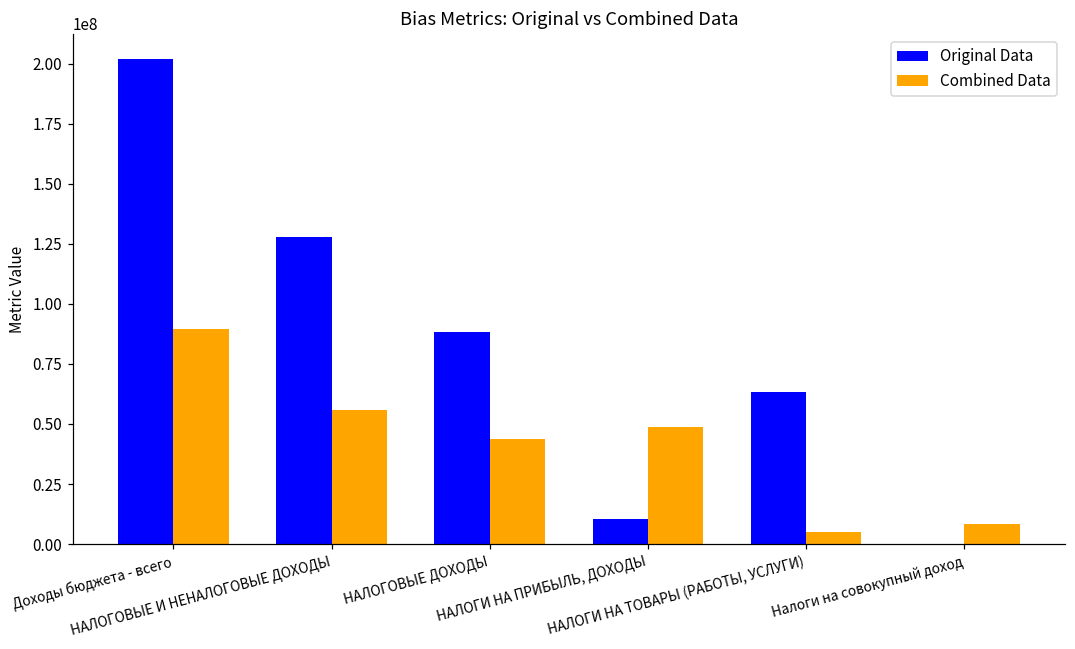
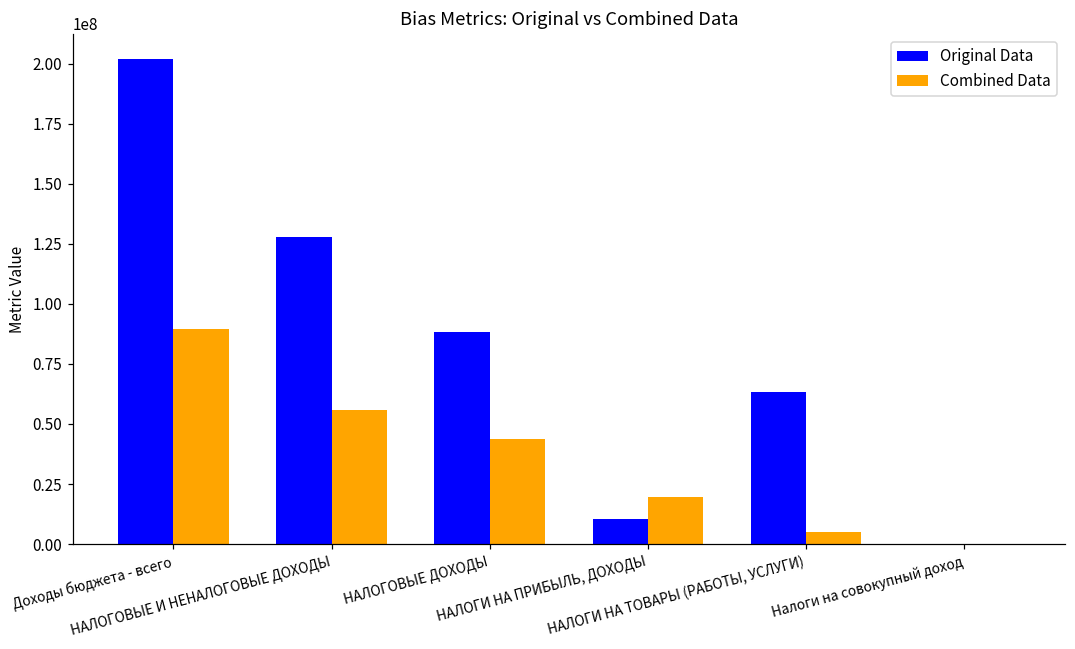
  {
    "Original Data": {
      "Доходы бюджета - всего": 202000000,
      "НАЛОГОВЫЕ И НЕНАЛОГОВЫЕ ДОХОДЫ": 128000000,
      "НАЛОГОВЫЕ ДОХОДЫ": 88000000,
      "НАЛОГИ НА ПРИБЫЛЬ, ДОХОДЫ": 10000000,
      "НАЛОГИ НА ТОВАРЫ (РАБОТЫ, УСЛУГИ)": 63000000
    },
    "Combined Data": {
      "Доходы бюджета - всего": 89000000,
      "НАЛОГОВЫЕ И НЕНАЛОГОВЫЕ ДОХОДЫ": 56000000,
      "НАЛОГОВЫЕ ДОХОДЫ": 44000000,
-     "НАЛОГИ НА ПРИБЫЛЬ, ДОХОДЫ": 49000000,
+     "НАЛОГИ НА ПРИБЫЛЬ, ДОХОДЫ": 20000000,
      "НАЛОГИ НА ТОВАРЫ (РАБОТЫ, УСЛУГИ)": 5000000,
-     "Налоги на совокупный доход": 8000000
+     "Налоги на совокупный доход": 0
    }
  }
